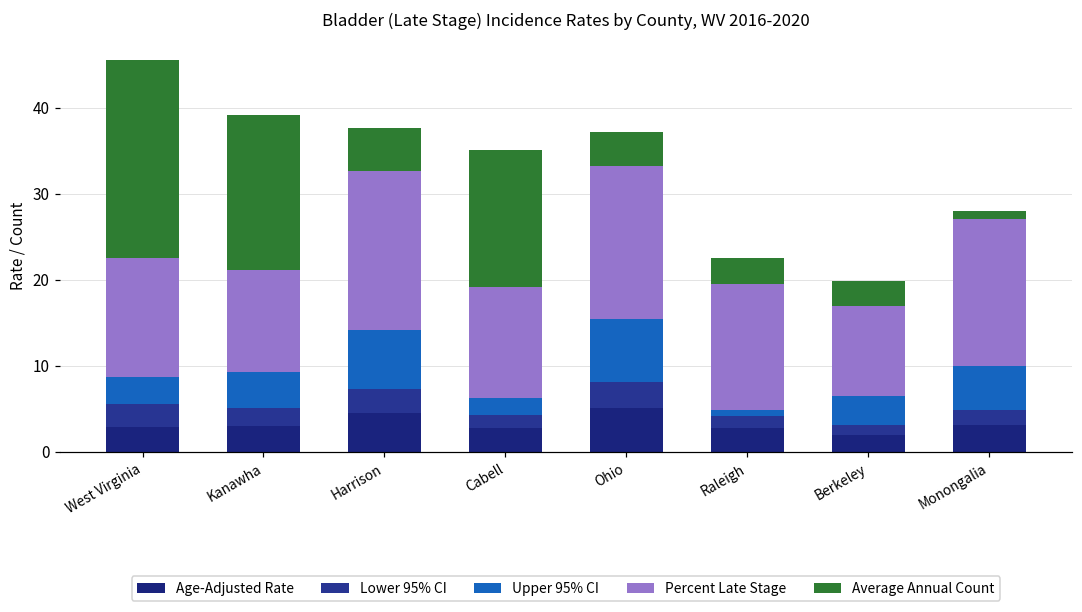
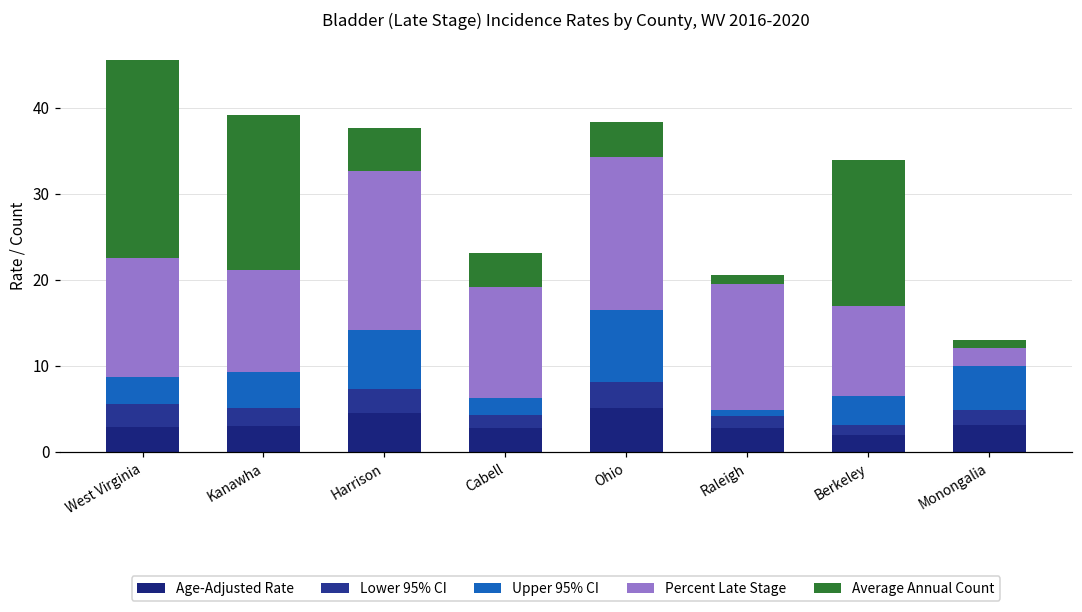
  {
    "Upper 95% CI": {
      "West Virginia": 3,
      "Kanawha": 4,
      "Harrison": 7,
      "Cabell": 2,
-     "Ohio": 7,
+     "Ohio": 8,
      "Raleigh": 1,
      "Berkeley": 3,
      "Monongalia": 5
    },
    "Percent Late Stage": {
      "West Virginia": 14,
      "Kanawha": 12,
      "Harrison": 18,
      "Cabell": 13,
      "Ohio": 18,
      "Raleigh": 15,
      "Berkeley": 10,
-     "Monongalia": 17
+     "Monongalia": 2
    },
    "Average Annual Count": {
      "West Virginia": 23,
      "Kanawha": 18,
      "Harrison": 5,
-     "Cabell": 16,
+     "Cabell": 4,
      "Ohio": 4,
-     "Raleigh": 3,
-     "Berkeley": 3,
+     "Raleigh": 1,
+     "Berkeley": 17,
      "Monongalia": 1
    }
  }
